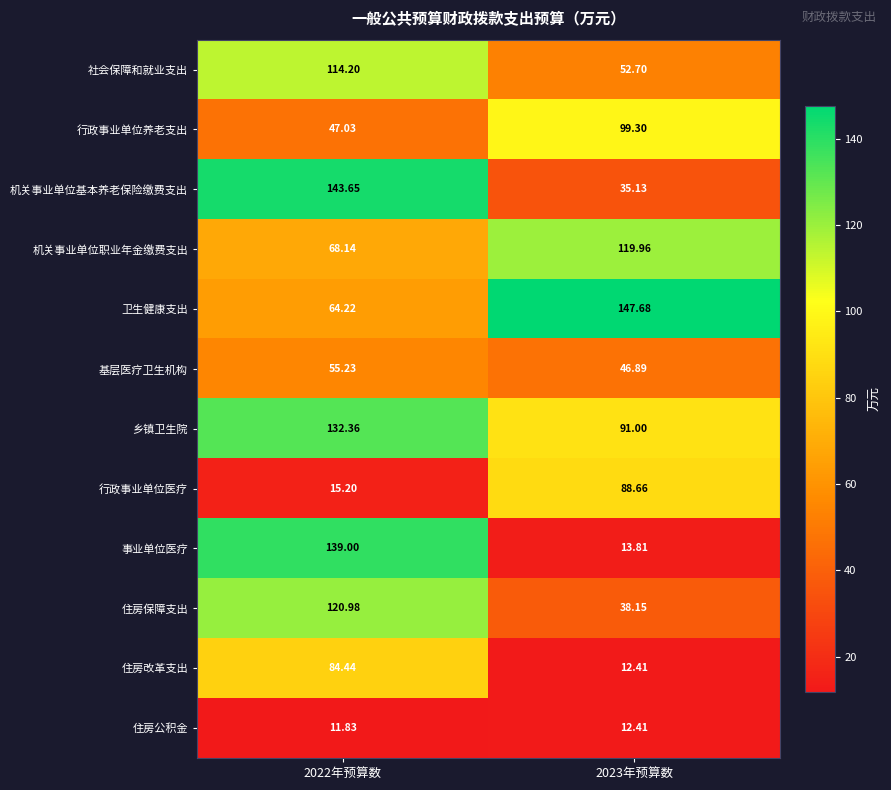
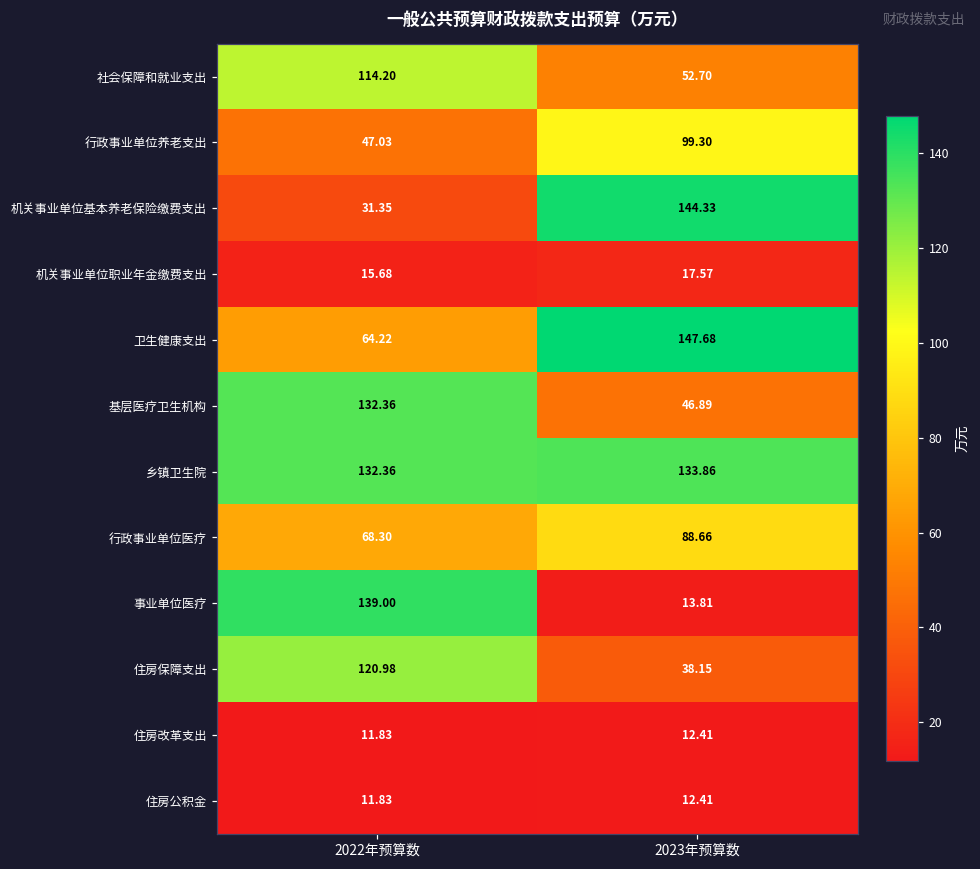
  {
    "社会保障和就业支出": {
      "2022年预算数": 114.20,
      "2023年预算数": 52.70
    },
    "行政事业单位养老支出": {
      "2022年预算数": 47.03,
      "2023年预算数": 99.30
    },
    "机关事业单位基本养老保险缴费支出": {
-     "2022年预算数": 143.65,
-     "2023年预算数": 35.13
+     "2022年预算数": 31.35,
+     "2023年预算数": 144.33
    },
    "机关事业单位职业年金缴费支出": {
-     "2022年预算数": 68.14,
-     "2023年预算数": 119.96
+     "2022年预算数": 15.68,
+     "2023年预算数": 17.57
    },
    "卫生健康支出": {
      "2022年预算数": 64.22,
      "2023年预算数": 147.68
    },
    "基层医疗卫生机构": {
-     "2022年预算数": 55.23,
+     "2022年预算数": 132.36,
      "2023年预算数": 46.89
    },
    "乡镇卫生院": {
      "2022年预算数": 132.36,
-     "2023年预算数": 91.00
+     "2023年预算数": 133.86
    },
    "行政事业单位医疗": {
-     "2022年预算数": 15.20,
+     "2022年预算数": 68.30,
      "2023年预算数": 88.66
    },
    "事业单位医疗": {
      "2022年预算数": 139.00,
      "2023年预算数": 13.81
    },
    "住房保障支出": {
      "2022年预算数": 120.98,
      "2023年预算数": 38.15
    },
    "住房改革支出": {
-     "2022年预算数": 84.44,
+     "2022年预算数": 11.83,
      "2023年预算数": 12.41
    },
    "住房公积金": {
      "2022年预算数": 11.83,
      "2023年预算数": 12.41
    }
  }
